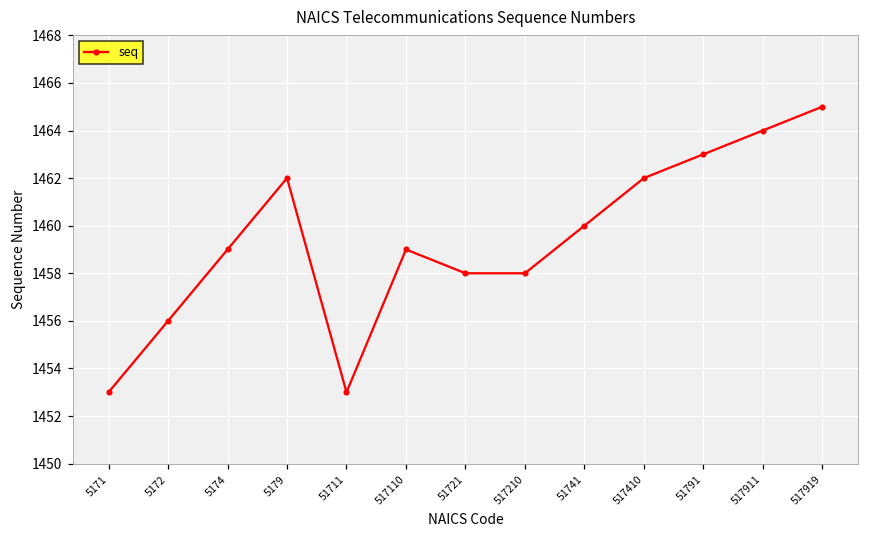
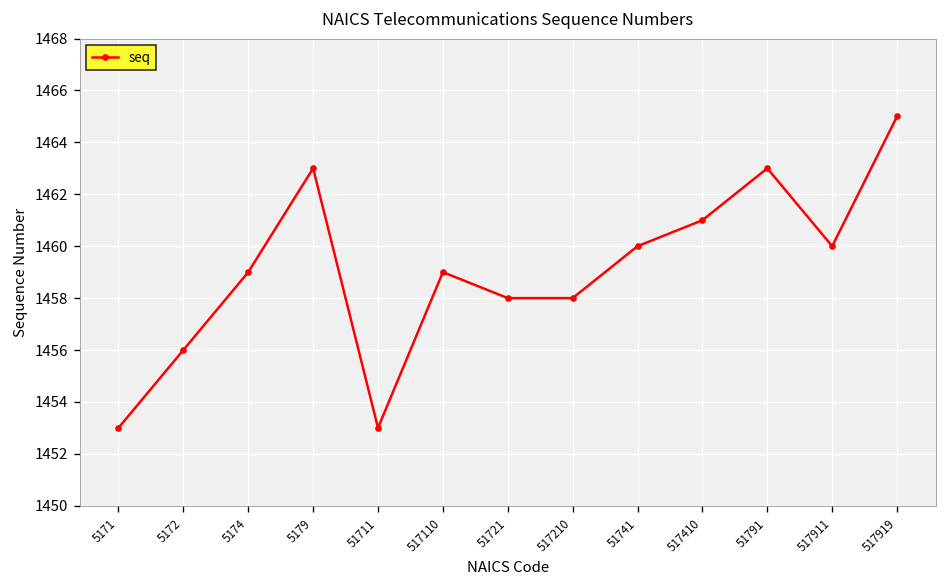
  {
    "5171": 1453,
    "5172": 1456,
    "5174": 1459,
-   "5179": 1462,
+   "5179": 1463,
    "51711": 1453,
    "517110": 1459,
    "51721": 1458,
    "517210": 1458,
    "51741": 1460,
-   "517410": 1462,
+   "517410": 1461,
    "51791": 1463,
-   "517911": 1464,
+   "517911": 1460,
    "517919": 1465
  }
